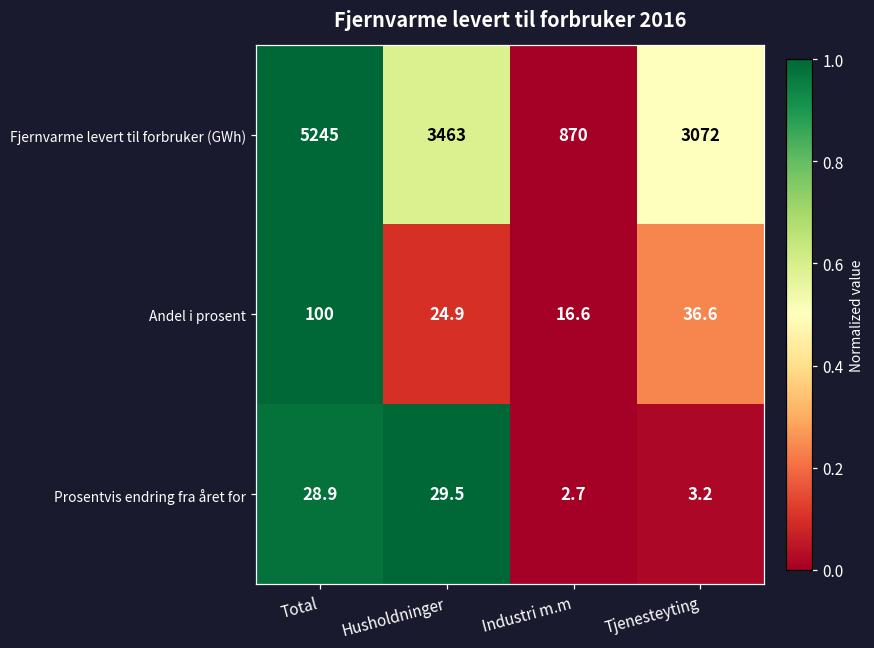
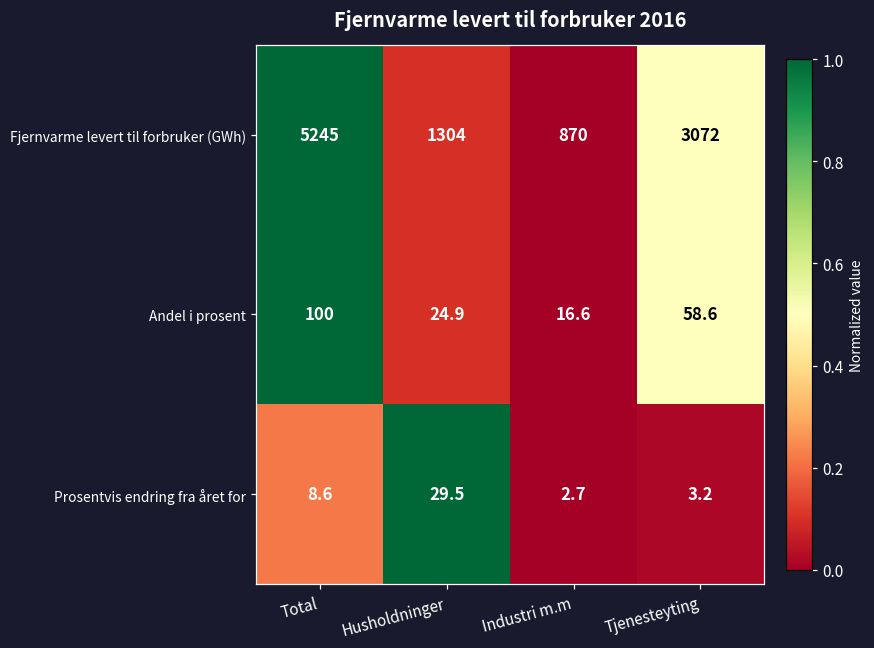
  {
    "Fjernvarme levert til forbruker (GWh)": {
      "Total": 5245,
-     "Husholdninger": 3463,
+     "Husholdninger": 1304,
      "Industri m.m": 870,
      "Tjenesteyting": 3072
    },
    "Andel i prosent": {
      "Total": 100,
      "Husholdninger": 24.9,
      "Industri m.m": 16.6,
-     "Tjenesteyting": 36.6
+     "Tjenesteyting": 58.6
    },
    "Prosentvis endring fra året for": {
-     "Total": 28.9,
+     "Total": 8.6,
      "Husholdninger": 29.5,
      "Industri m.m": 2.7,
      "Tjenesteyting": 3.2
    }
  }
